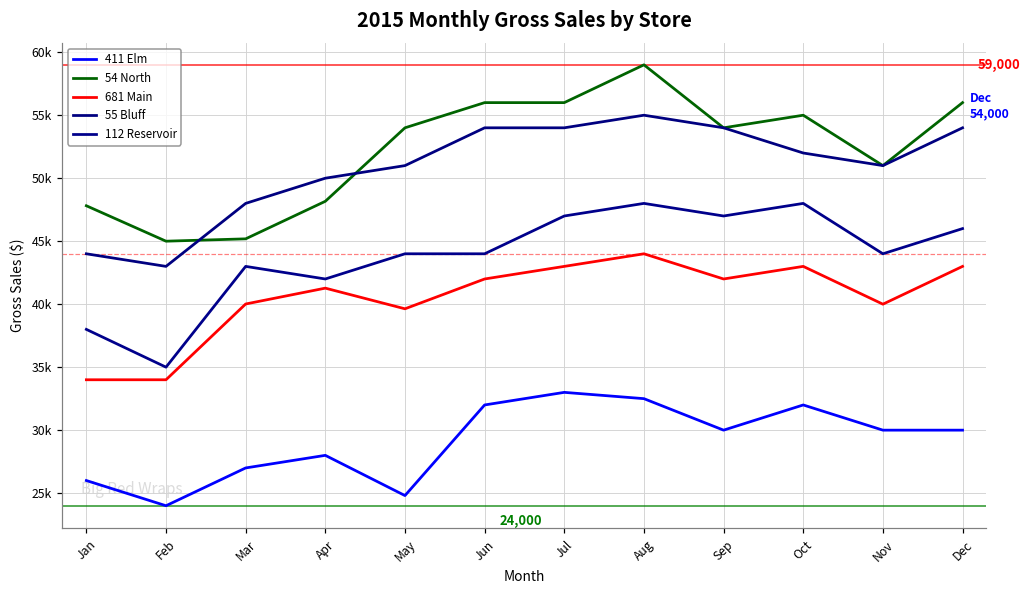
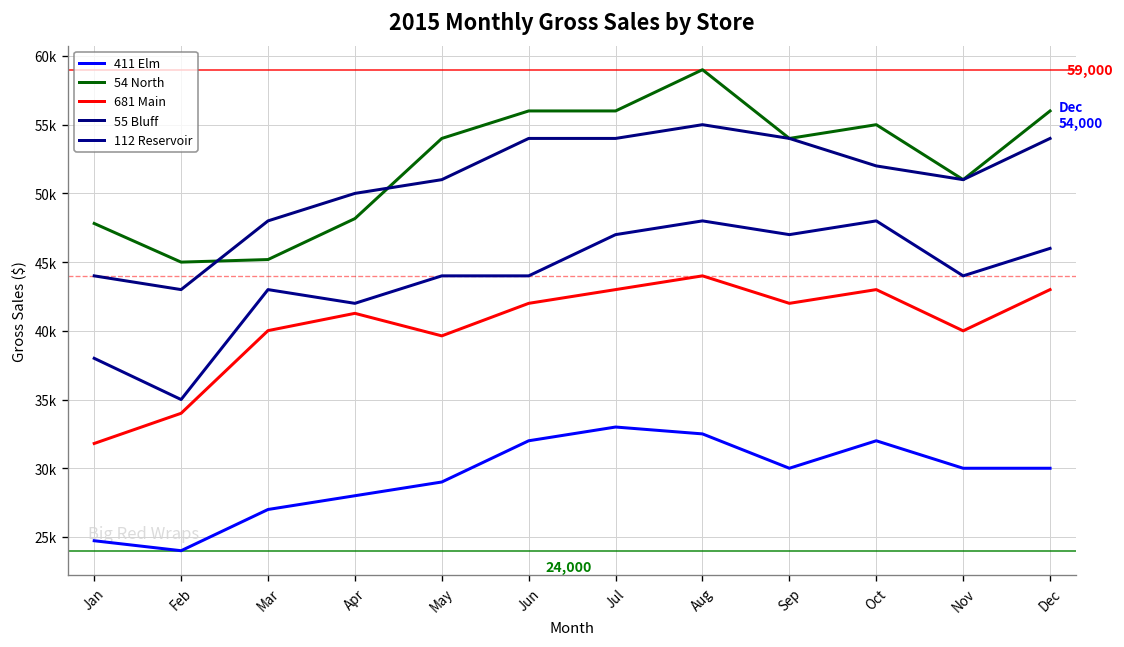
  {
    "411 Elm": {
-     "Jan": 26000,
+     "Jan": 24700,
      "Feb": 24000,
      "Mar": 27000,
      "Apr": 28000,
-     "May": 24800,
+     "May": 29000,
      "Jun": 32000,
      "Jul": 33000,
      "Aug": 32500,
      "Sep": 30000,
      "Oct": 32000,
      "Nov": 30000,
      "Dec": 30000
    },
    "54 North": {
      "Jan": 47800,
      "Feb": 45000,
      "Mar": 45200,
      "Apr": 48200,
      "May": 54000,
      "Jun": 56000,
      "Jul": 56000,
      "Aug": 59000,
      "Oct": 55000
    },
    "681 Main": {
-     "Jan": 34000,
+     "Jan": 31800,
      "Feb": 34000,
      "Mar": 40000,
      "Apr": 41300,
      "May": 39600,
      "Jun": 42000,
      "Jul": 43000,
      "Aug": 44000,
      "Sep": 42000,
      "Oct": 43000,
      "Nov": 40000,
      "Dec": 43000
    }
  }
